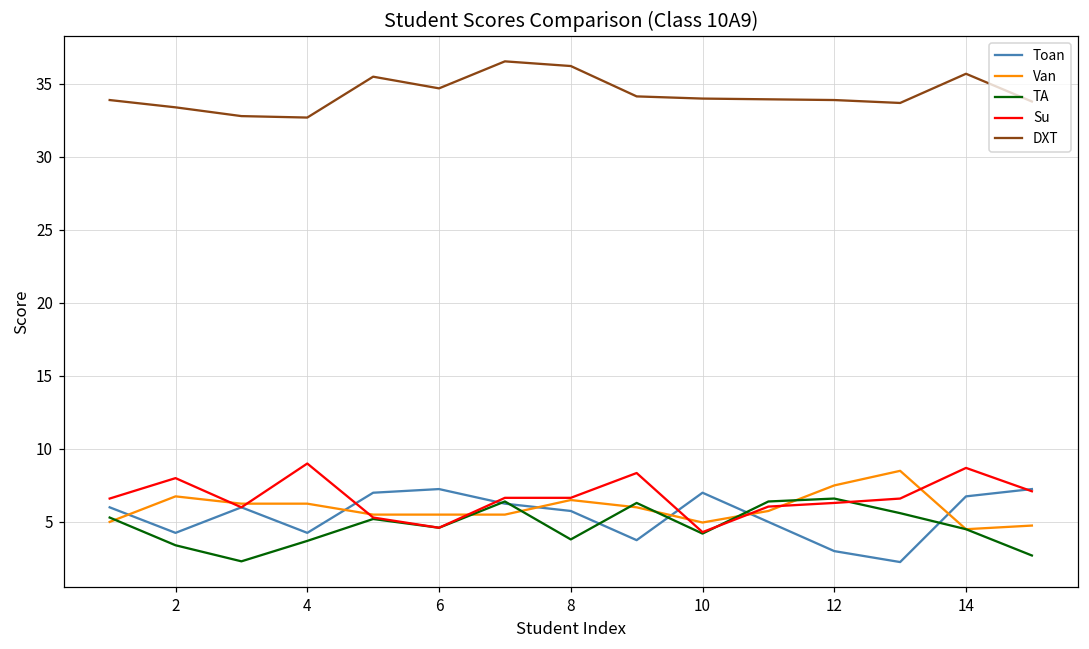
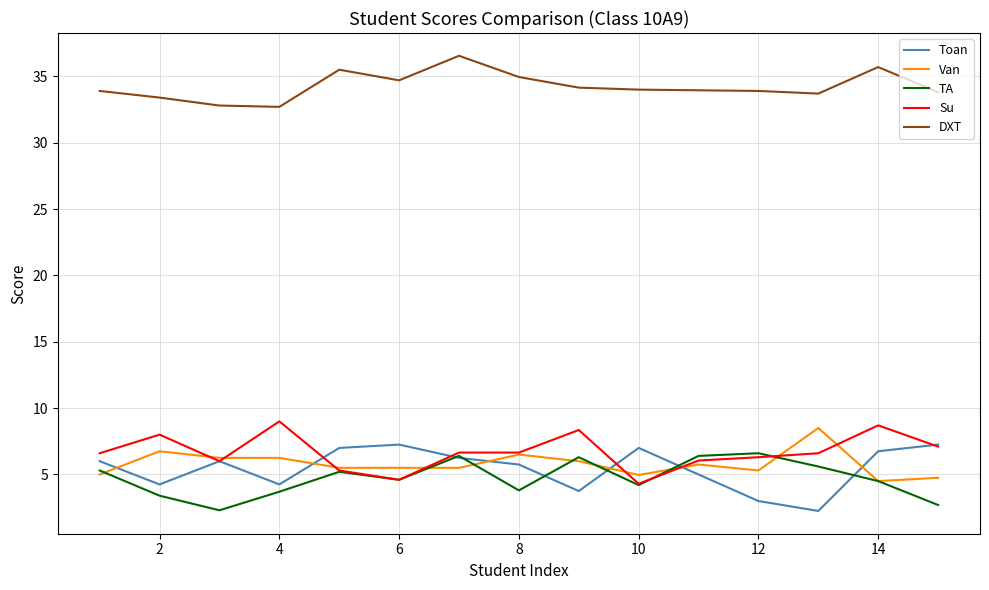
  {
    "Toan": {
      "2": 4.3,
      "4": 4.3,
      "6": 7.3,
      "8": 5.8,
      "10": 7.0,
      "12": 3.0,
      "14": 6.8
    },
    "Van": {
      "2": 6.8,
      "4": 6.3,
      "6": 5.5,
      "10": 5.0,
-     "12": 7.5
+     "12": 5.3
    },
    "TA": {
      "2": 3.4,
      "4": 3.7,
      "8": 3.8,
      "12": 6.6
    },
    "Su": {
      "2": 8.0,
      "4": 9.0,
      "12": 6.3,
      "14": 8.7
    },
    "DXT": {
      "2": 33.4,
      "4": 32.7,
      "6": 34.7,
-     "8": 36.2,
+     "8": 35.0,
      "10": 34.0,
      "12": 33.9,
      "14": 35.7
    }
  }
